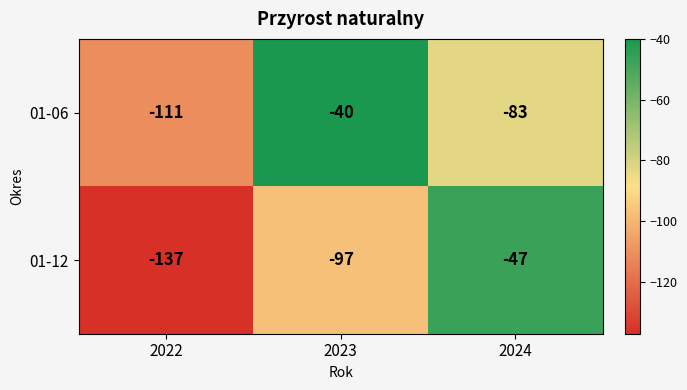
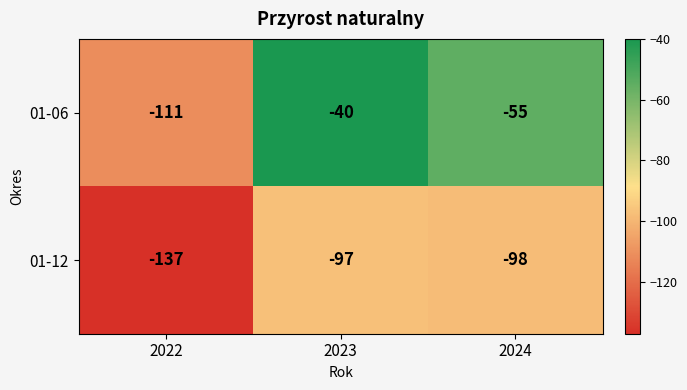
  {
    "01-06": {
      "2022": -111,
      "2023": -40,
-     "2024": -83
+     "2024": -55
    },
    "01-12": {
      "2022": -137,
      "2023": -97,
-     "2024": -47
+     "2024": -98
    }
  }
